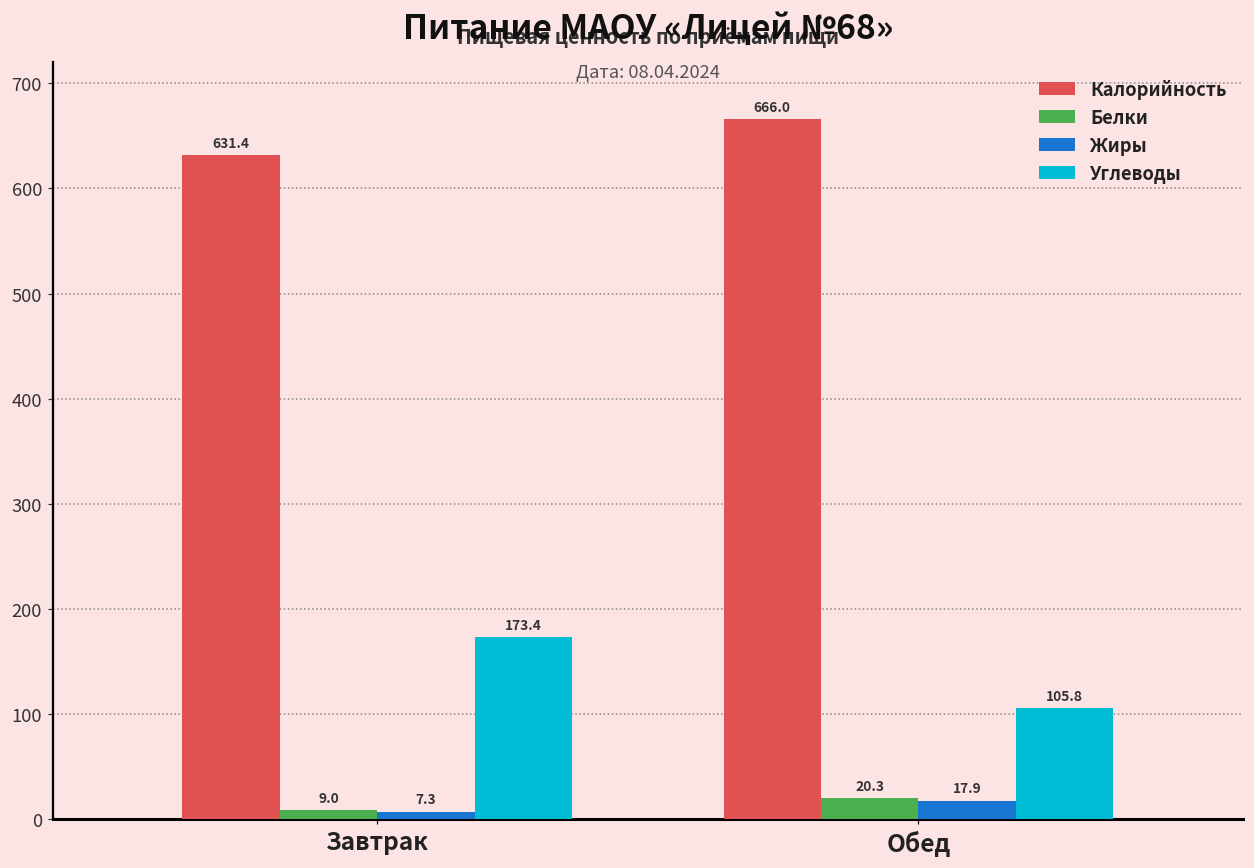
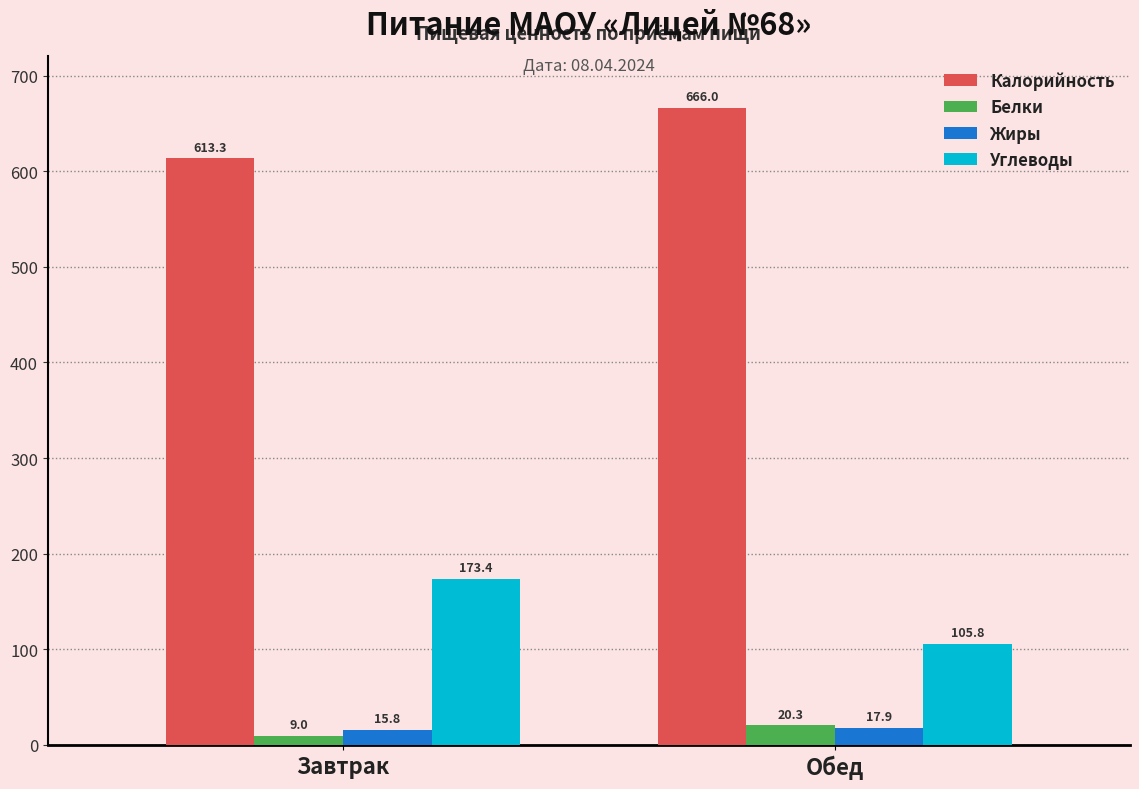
  {
    "Калорийность": {
-     "Завтрак": 631.4,
+     "Завтрак": 613.3,
      "Обед": 666.0
    },
    "Белки": {
      "Завтрак": 9.0,
      "Обед": 20.3
    },
    "Жиры": {
-     "Завтрак": 7.3,
+     "Завтрак": 15.8,
      "Обед": 17.9
    },
    "Углеводы": {
      "Завтрак": 173.4,
      "Обед": 105.8
    }
  }
